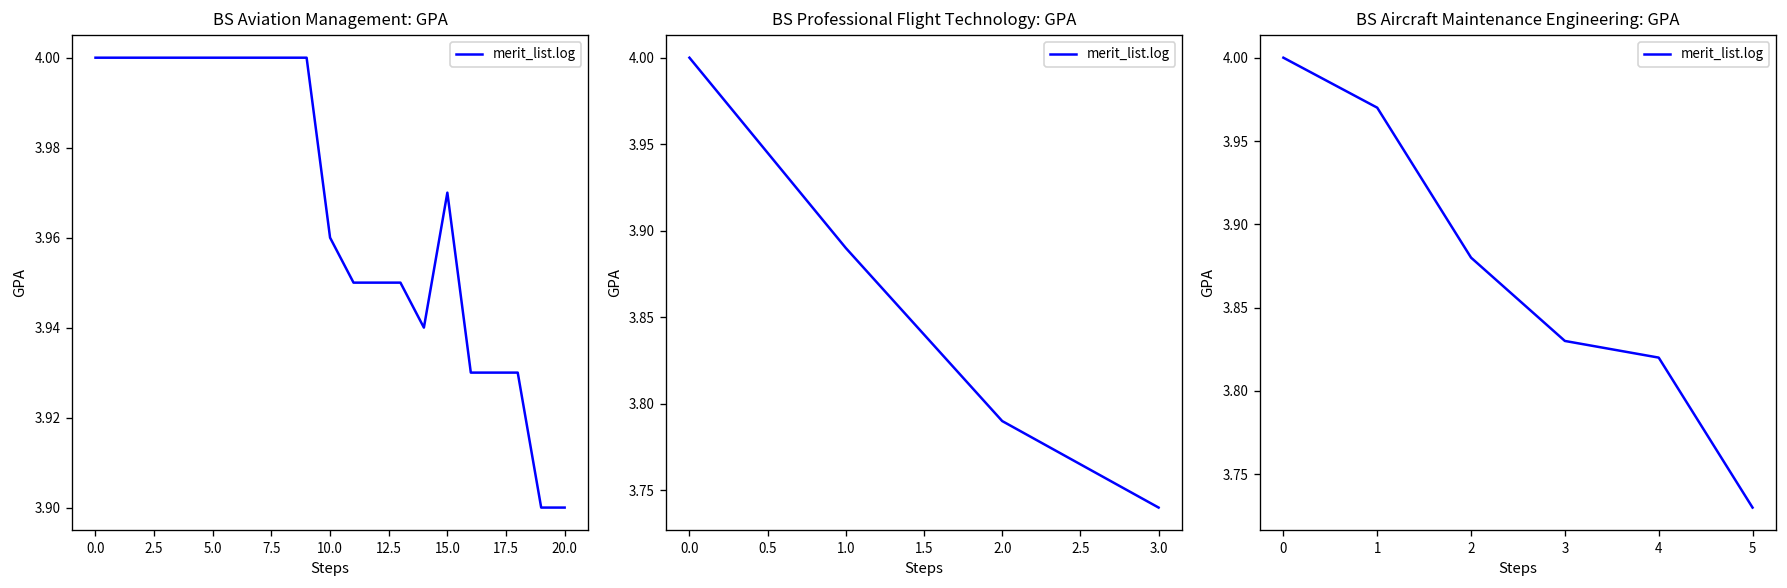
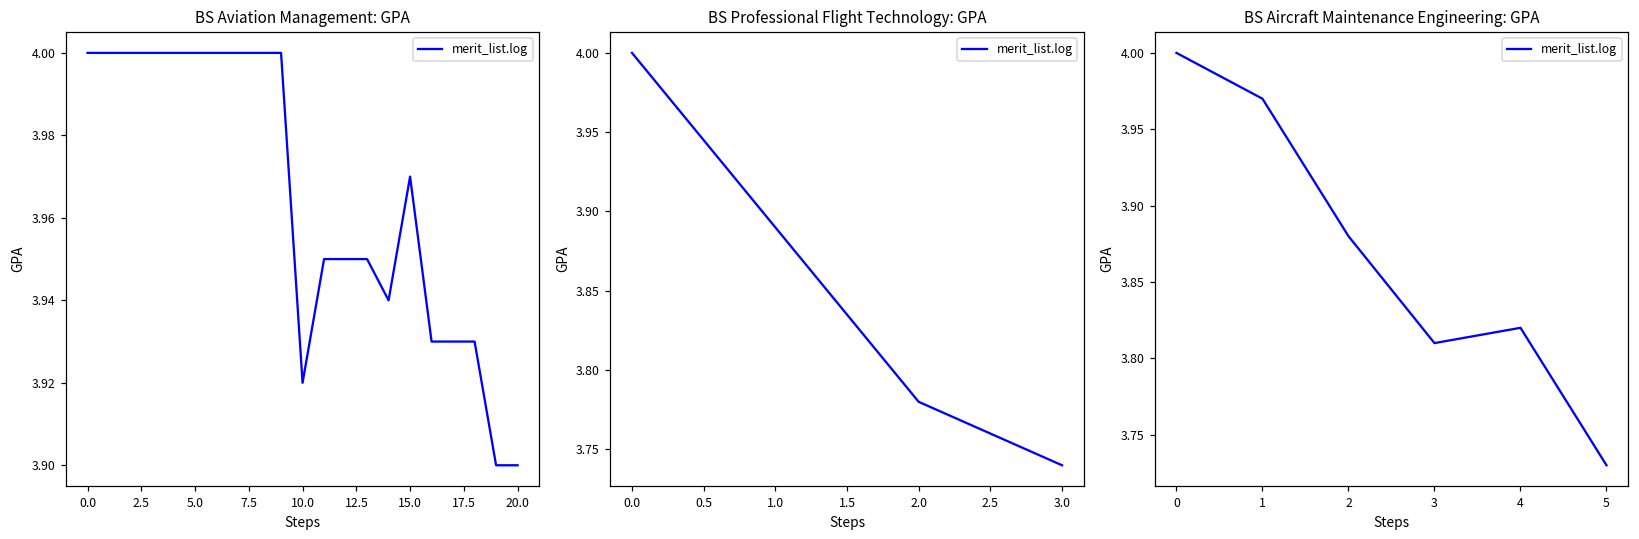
  {
    "BS Aviation Management: GPA": {
      "0.0": 4.00,
      "5.0": 4.00,
-     "10.0": 3.96,
+     "10.0": 3.92,
      "15.0": 3.97,
      "20.0": 3.90
    },
    "BS Professional Flight Technology: GPA": {
      "0.0": 4.00,
      "1.0": 3.89,
-     "2.0": 3.79,
+     "2.0": 3.78,
      "3.0": 3.74
    },
    "BS Aircraft Maintenance Engineering: GPA": {
      "0": 4.00,
      "1": 3.97,
      "2": 3.88,
-     "3": 3.83,
+     "3": 3.81,
      "4": 3.82,
      "5": 3.73
    }
  }
